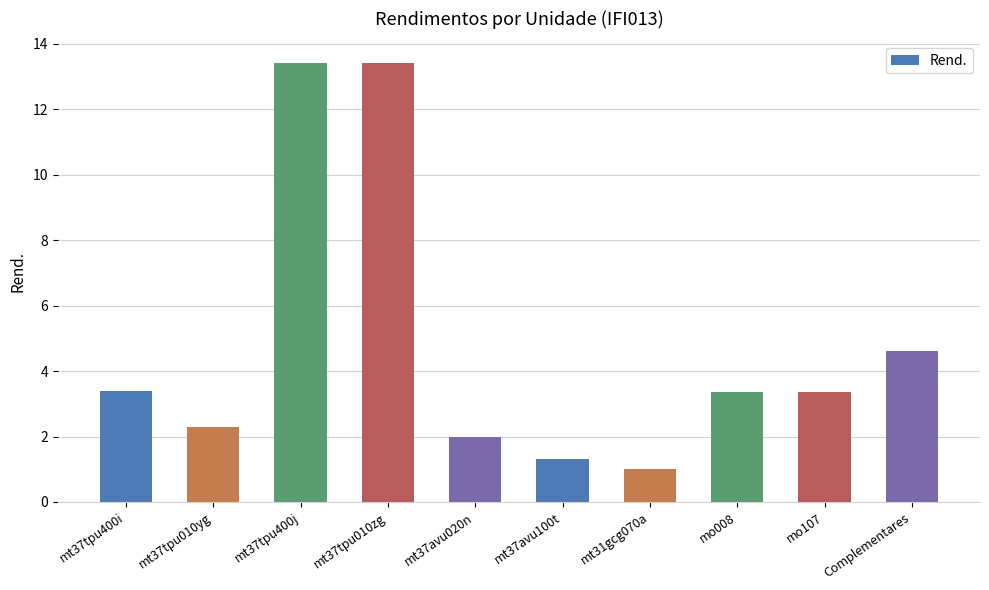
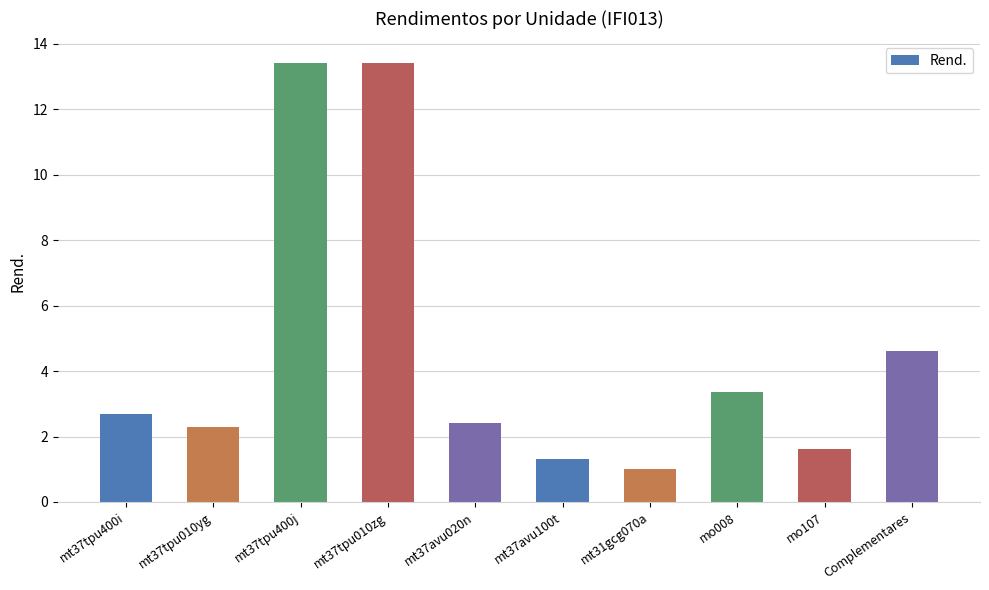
  {
-   "mt37tpu400i": 3.4,
+   "mt37tpu400i": 2.7,
    "mt37tpu010yg": 2.3,
    "mt37tpu400j": 13.4,
    "mt37tpu010zg": 13.4,
-   "mt37avu020n": 2.0,
+   "mt37avu020n": 2.4,
    "mt37avu100t": 1.3,
    "mt31gcg070a": 1.0,
    "mo008": 3.4,
-   "mo107": 3.4,
+   "mo107": 1.6,
    "Complementares": 4.6
  }
